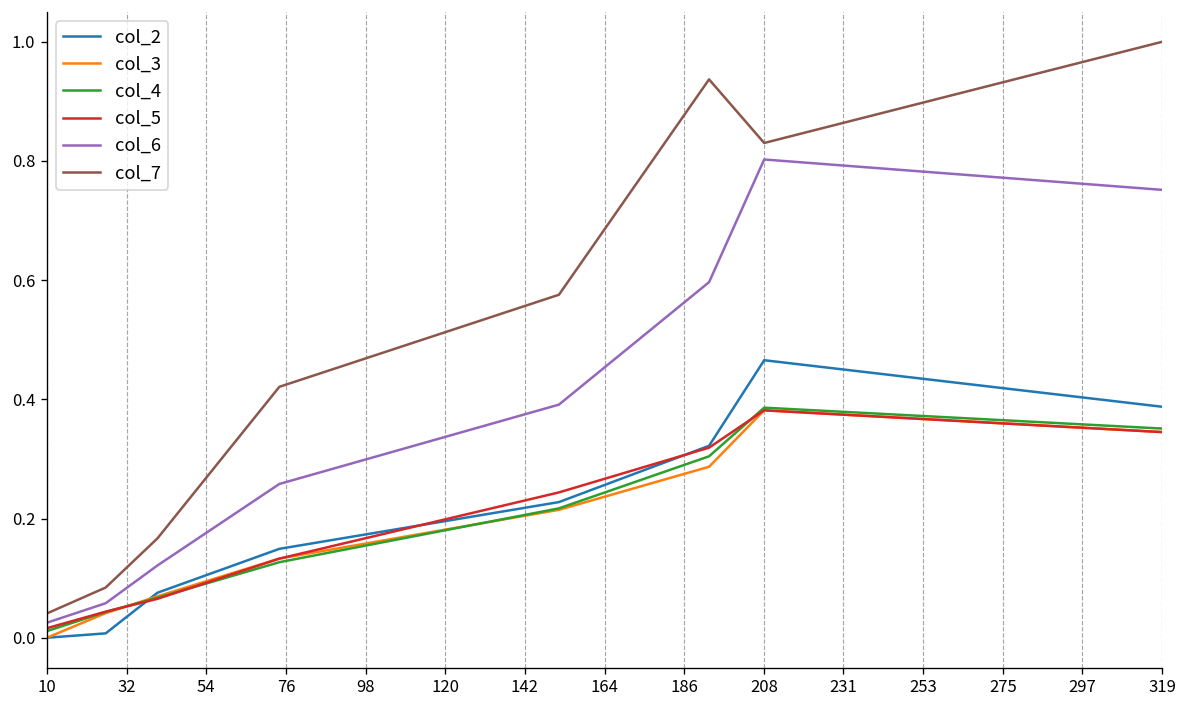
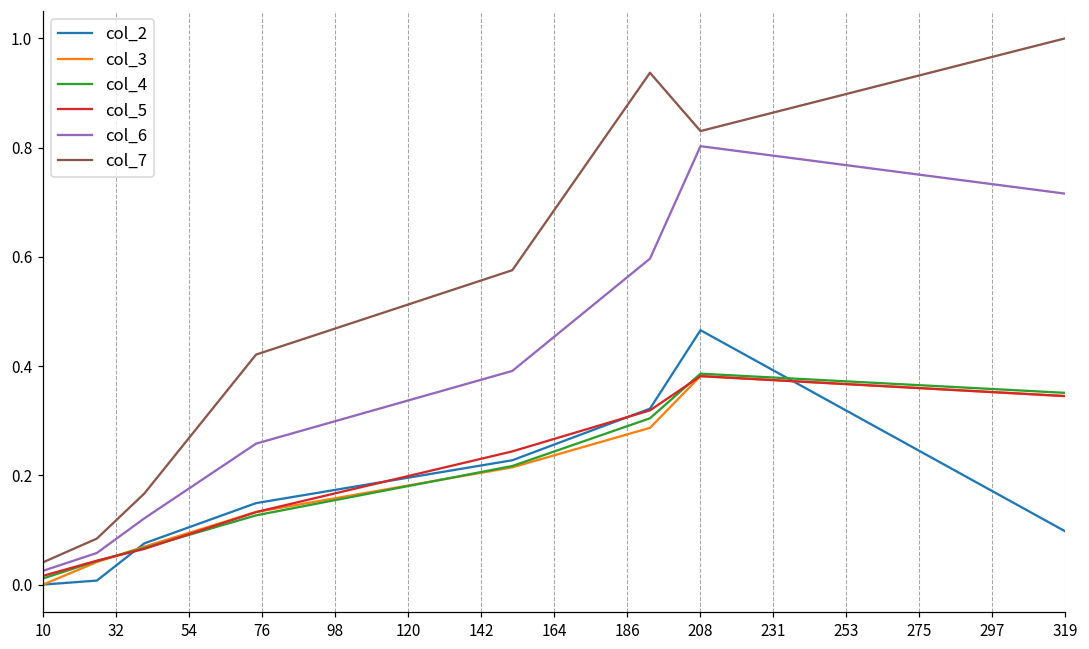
  {
    "col_2": {
      "208": 0.47,
-     "319": 0.39
+     "319": 0.10
    },
    "col_4": {
      "319": 0.35
    },
    "col_6": {
      "10": 0.03,
      "208": 0.80,
-     "319": 0.75
+     "319": 0.72
    },
    "col_7": {
      "10": 0.04,
      "208": 0.83,
      "319": 1.00
    }
  }
